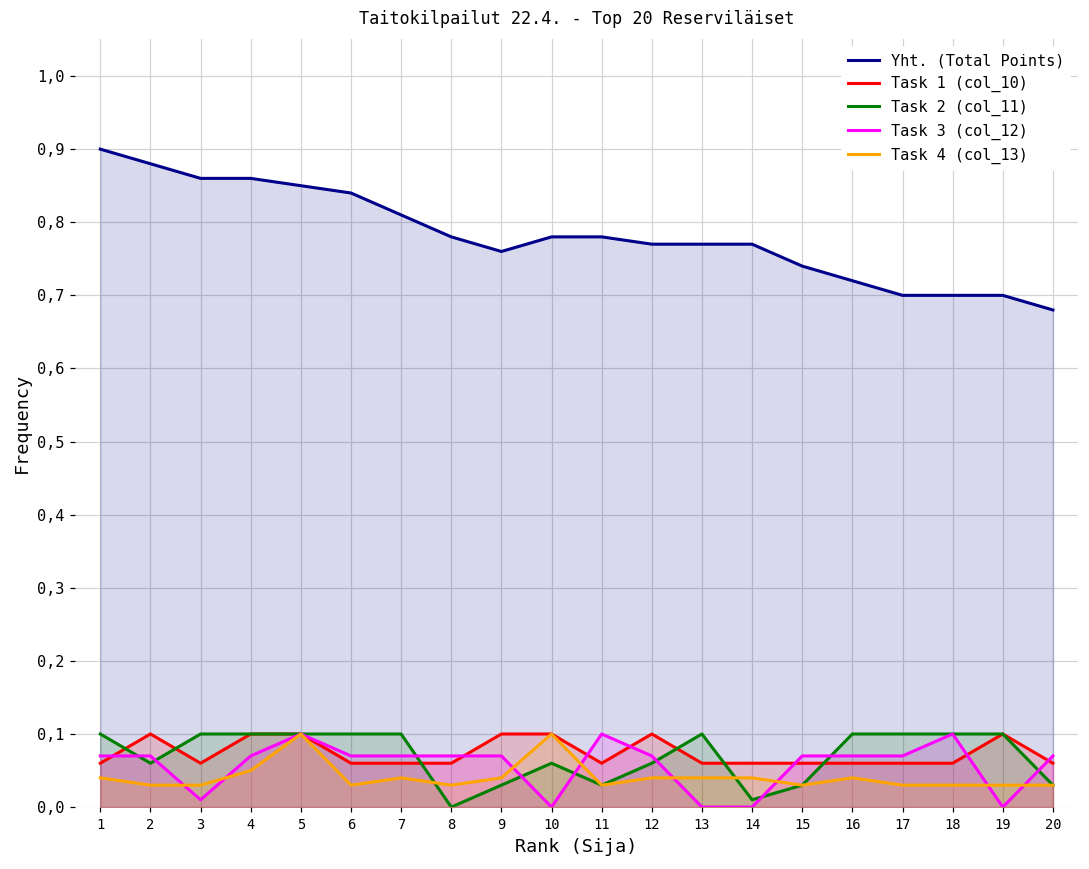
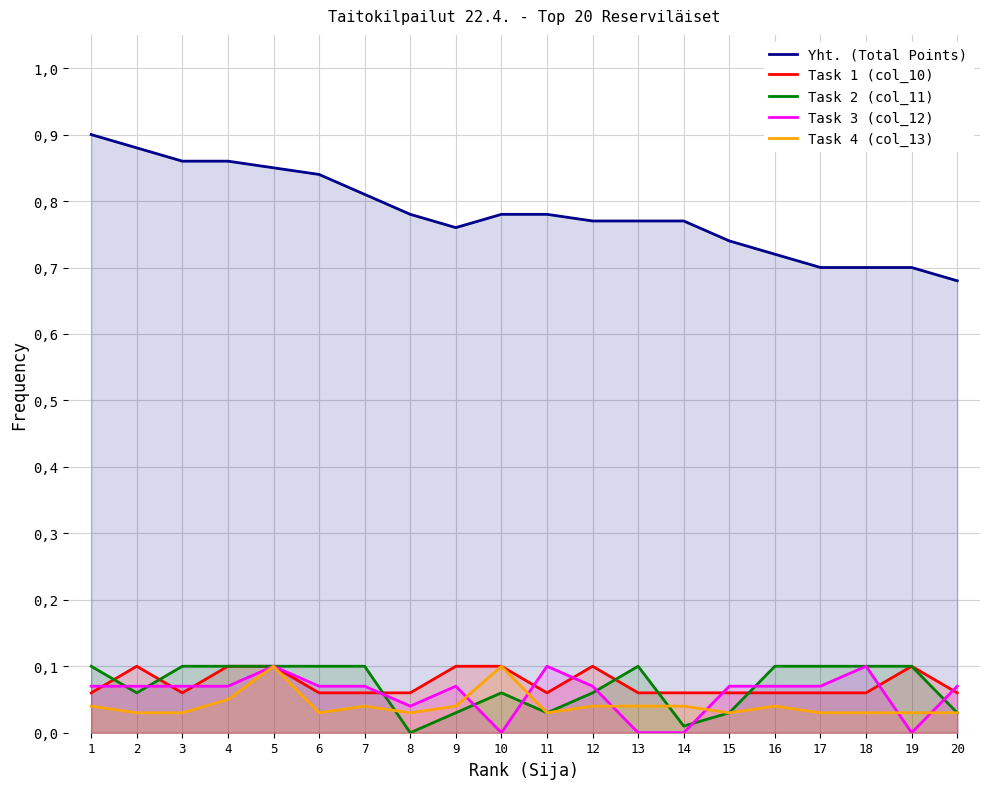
  {
    "Yht. (Total Points)": {
      "1": 9.0,
      "2": 8.8,
      "3": 8.6,
      "4": 8.6,
      "5": 8.5,
      "6": 8.4,
      "7": 8.1,
      "8": 7.8,
      "9": 7.6,
      "10": 7.8,
      "11": 7.8,
      "12": 7.7,
      "13": 7.7,
      "14": 7.7,
      "15": 7.4,
      "16": 7.2,
      "17": 7.0,
      "18": 7.0,
      "19": 7.0,
      "20": 6.8
    },
    "Task 1 (col_10)": {
      "1": 0.6,
      "2": 1.0,
      "3": 0.6,
      "6": 0.6,
      "7": 0.6,
      "8": 0.6,
      "9": 1.0,
      "11": 0.6,
      "12": 1.0,
      "13": 0.6,
      "14": 0.6,
      "15": 0.6,
      "16": 0.6,
      "17": 0.6,
      "18": 0.6,
      "20": 0.6
    },
    "Task 2 (col_11)": {
      "1": 1.0,
      "2": 0.6,
      "3": 1.0,
      "6": 1.0,
      "7": 1.0,
      "8": 0.0,
      "9": 0.3,
      "10": 0.6,
      "12": 0.6,
      "13": 1.0,
      "14": 0.1,
      "16": 1.0,
      "17": 1.0
    },
    "Task 3 (col_12)": {
      "1": 0.7,
      "2": 0.7,
-     "3": 0.1,
+     "3": 0.7,
      "4": 0.7,
      "6": 0.7,
      "7": 0.7,
-     "8": 0.7,
+     "8": 0.4,
      "9": 0.7,
      "10": 0.0,
      "11": 1.0,
      "12": 0.7,
      "13": 0.0,
      "14": 0.0,
      "15": 0.7,
      "16": 0.7,
      "17": 0.7,
      "19": 0.0,
      "20": 0.7
    },
    "Task 4 (col_13)": {
      "1": 0.4,
      "2": 0.3,
      "3": 0.3,
      "4": 0.5,
      "6": 0.3,
      "7": 0.4,
      "8": 0.3,
      "9": 0.4,
      "12": 0.4,
      "13": 0.4,
      "14": 0.4,
      "16": 0.4,
      "17": 0.3,
      "18": 0.3,
      "19": 0.3
    }
  }
